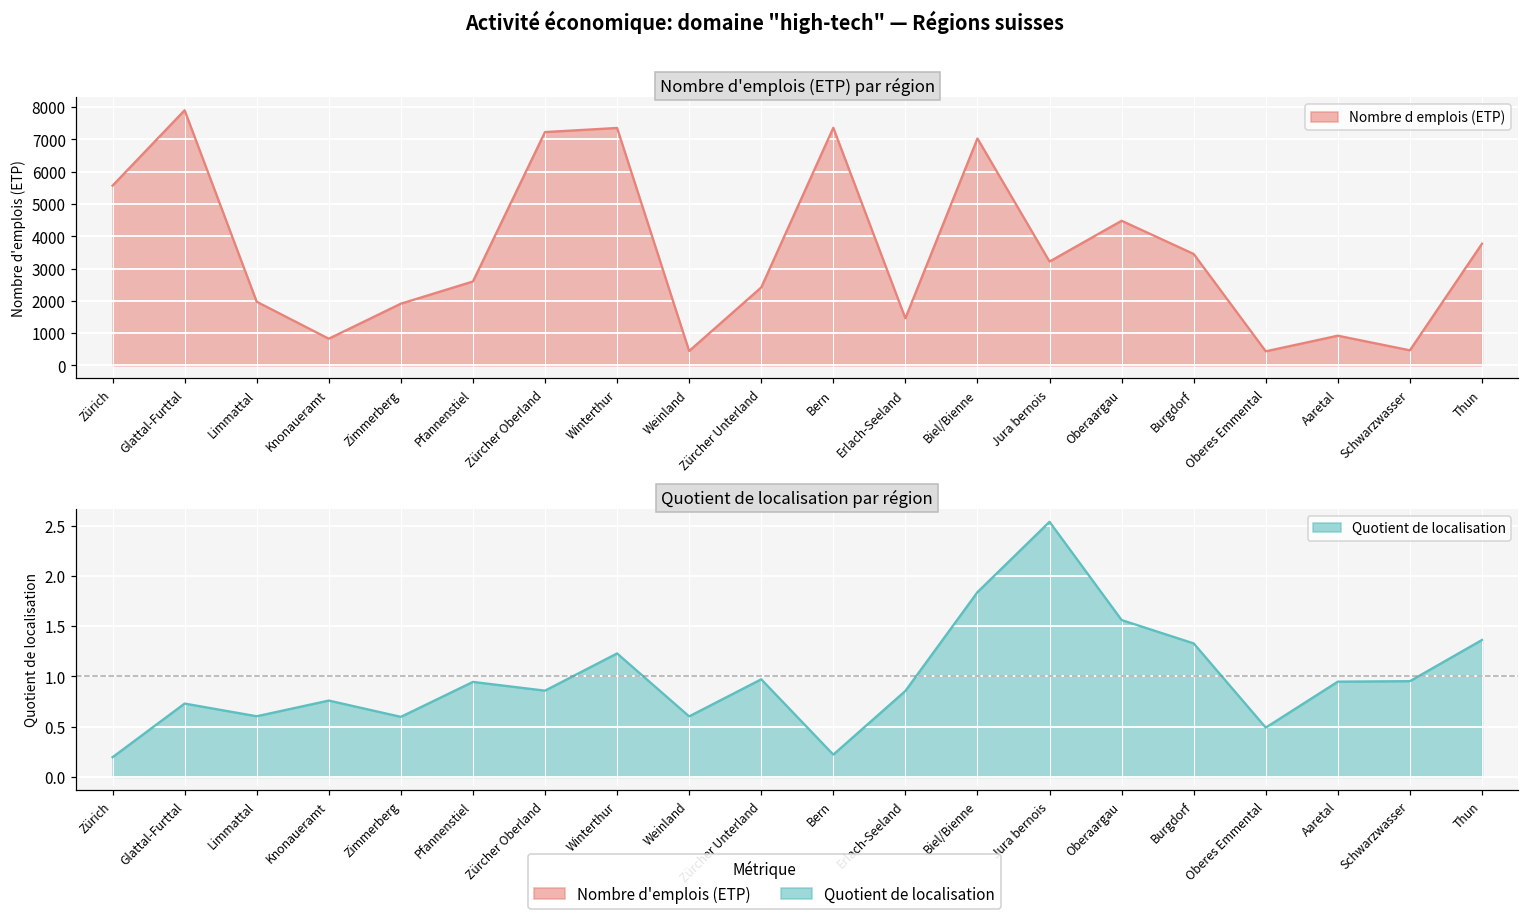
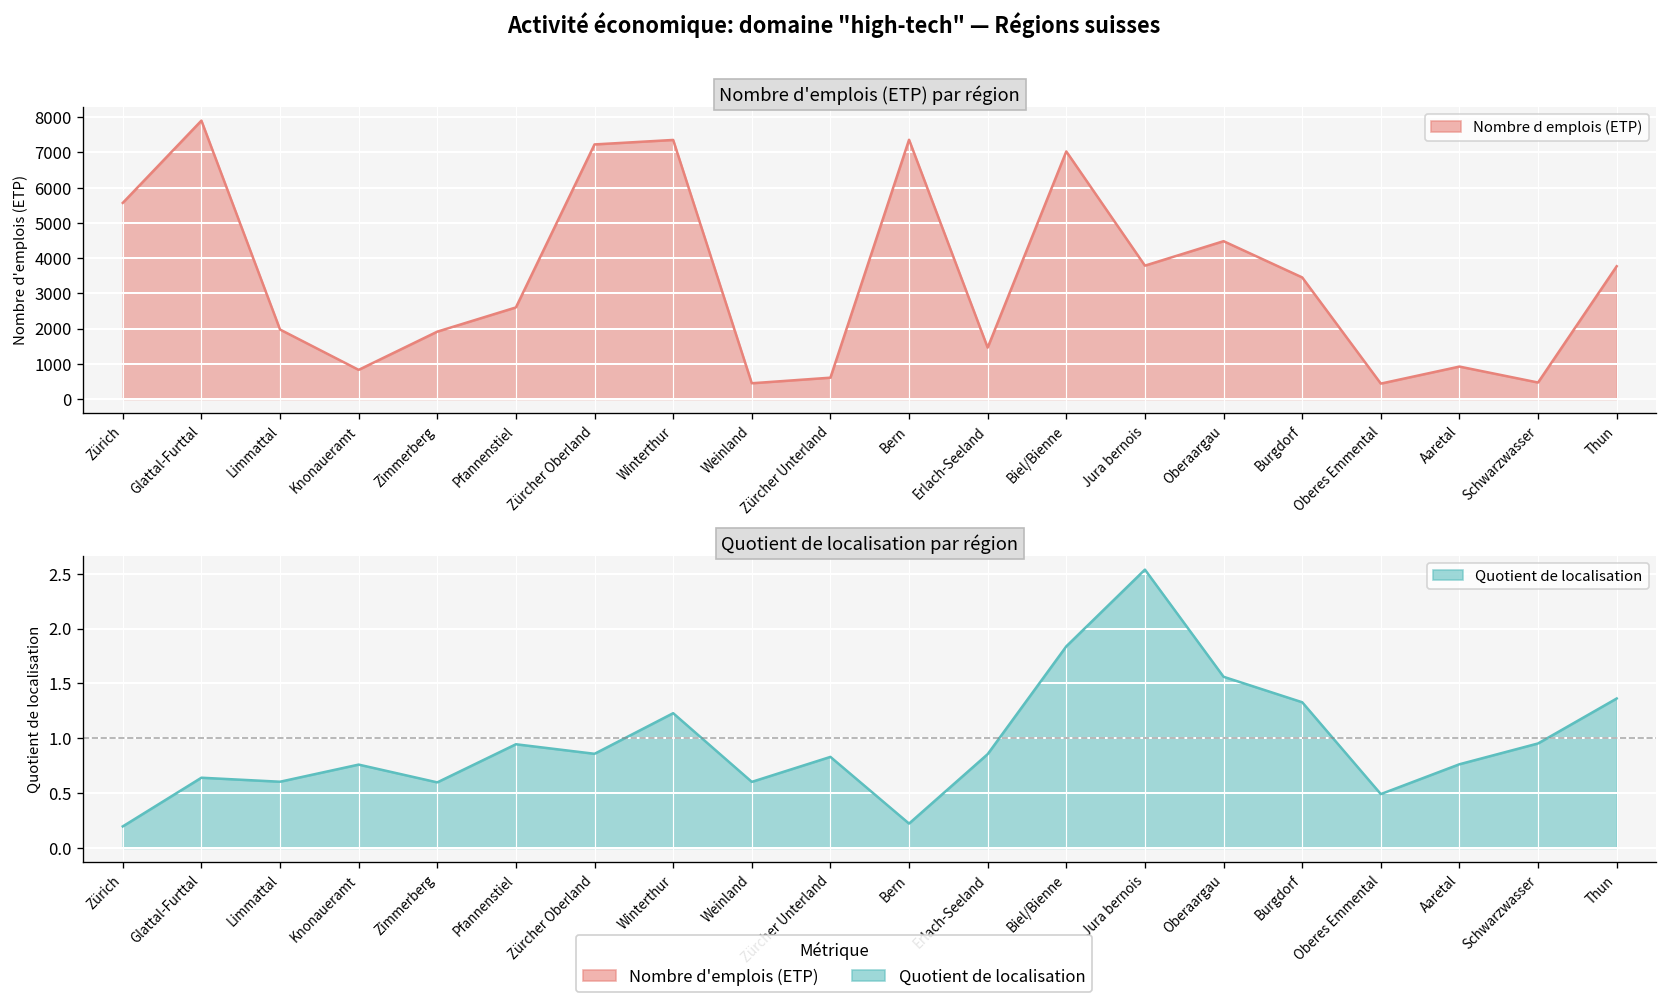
  {
    "Nombre d'emplois (ETP) par région": {
      "Zürich": 5600,
      "Glattal-Furttal": 7900,
      "Limmattal": 2000,
      "Knonaueramt": 800,
      "Zimmerberg": 1900,
      "Pfannenstiel": 2600,
      "Zürcher Oberland": 7200,
      "Winterthur": 7400,
      "Weinland": 400,
-     "Zürcher Unterland": 2400,
+     "Zürcher Unterland": 600,
      "Bern": 7400,
      "Erlach-Seeland": 1500,
      "Biel/Bienne": 7000,
-     "Jura bernois": 3200,
+     "Jura bernois": 3800,
      "Oberaargau": 4500,
      "Burgdorf": 3500,
      "Oberes Emmental": 400,
      "Aaretal": 900,
      "Schwarzwasser": 500,
      "Thun": 3800
    },
    "Quotient de localisation par région": {
      "Zürich": 0.2,
-     "Glattal-Furttal": 0.7,
+     "Glattal-Furttal": 0.6,
      "Limmattal": 0.6,
      "Knonaueramt": 0.8,
      "Zimmerberg": 0.6,
      "Pfannenstiel": 0.9,
      "Zürcher Oberland": 0.9,
      "Winterthur": 1.2,
      "Weinland": 0.6,
-     "Zürcher Unterland": 1.0,
+     "Zürcher Unterland": 0.8,
      "Bern": 0.2,
      "Erlach-Seeland": 0.9,
      "Biel/Bienne": 1.8,
      "Jura bernois": 2.5,
      "Oberaargau": 1.6,
      "Burgdorf": 1.3,
      "Oberes Emmental": 0.5,
-     "Aaretal": 0.9,
+     "Aaretal": 0.8,
      "Schwarzwasser": 1.0,
      "Thun": 1.4
    }
  }
